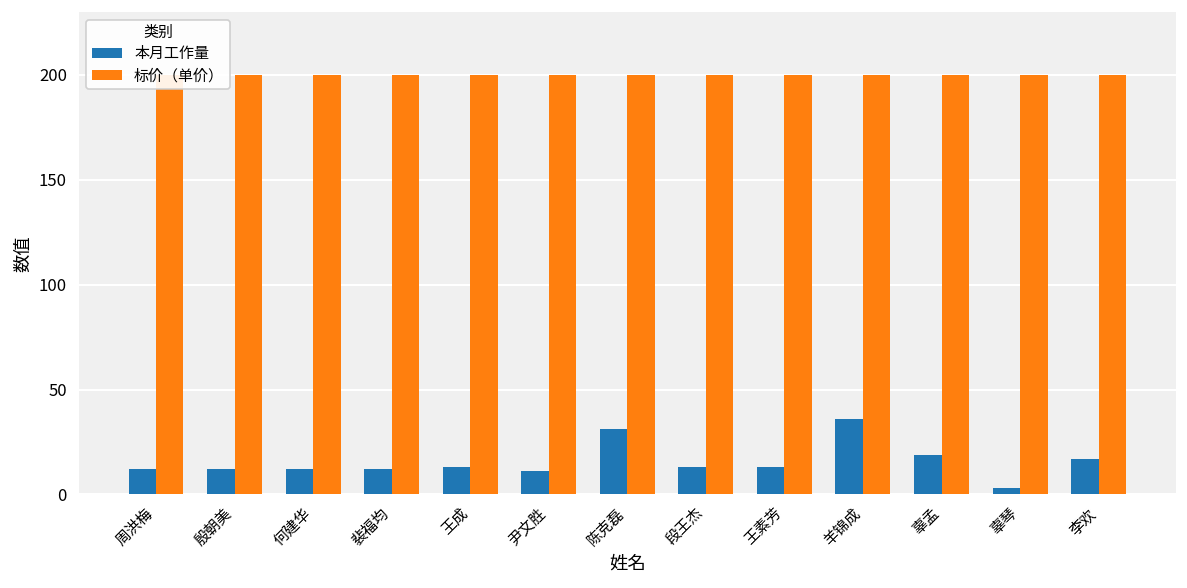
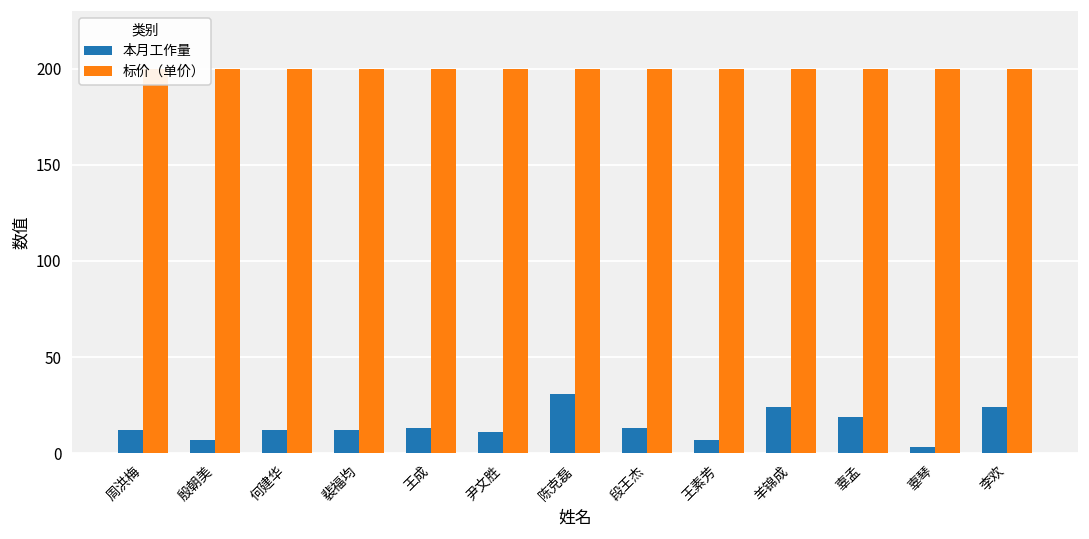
  {
    "本月工作量": {
      "周洪梅": 12,
-     "殷朝美": 12,
+     "殷朝美": 7,
      "何建华": 12,
      "裴福均": 12,
      "王成": 13,
      "尹文胜": 11,
      "陈克磊": 31,
      "段王杰": 13,
-     "王素芳": 13,
-     "羊锦成": 36,
+     "王素芳": 7,
+     "羊锦成": 24,
      "辜孟": 19,
      "辜琴": 3,
-     "李欢": 17
+     "李欢": 24
    },
    "标价（单价）": {
      "殷朝美": 200,
      "何建华": 200,
      "裴福均": 200,
      "王成": 200,
      "尹文胜": 200,
      "陈克磊": 200,
      "段王杰": 200,
      "王素芳": 200,
      "羊锦成": 200,
      "辜孟": 200,
      "辜琴": 200,
      "李欢": 200
    }
  }
